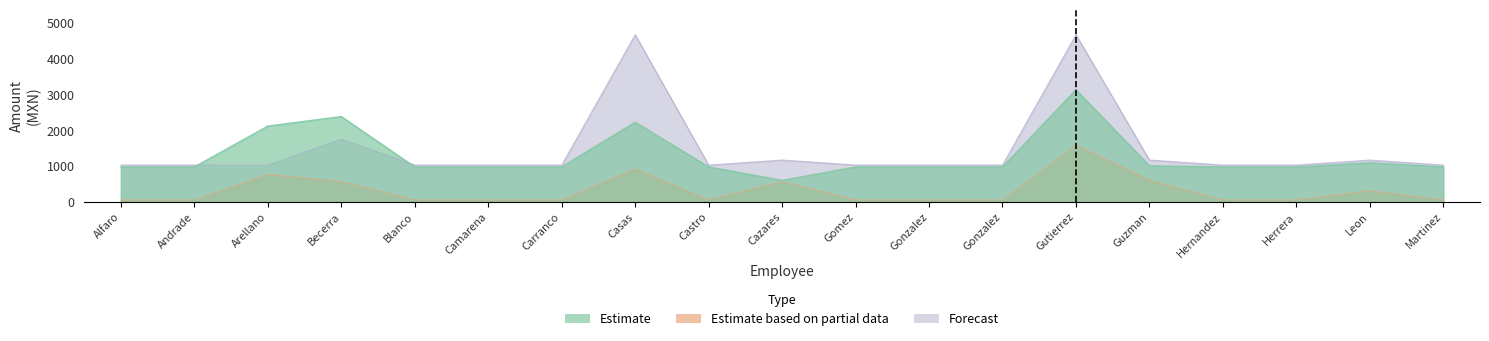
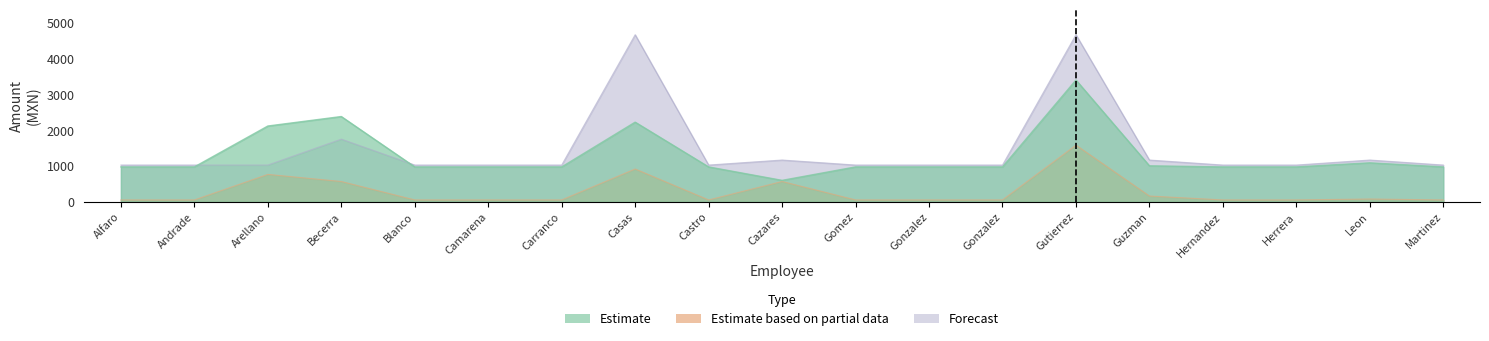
  {
    "Forecast": {
      "Arellano": 1000,
      "Becerra": 1800,
      "Casas": 4700,
      "Cazares": 1200,
      "Gutierrez": 4700,
      "Guzman": 1200,
      "Leon": 1200
    },
    "Estimate based on partial data": {
      "Alfaro": 100,
      "Andrade": 100,
      "Arellano": 800,
      "Becerra": 600,
      "Blanco": 100,
      "Camarena": 100,
      "Carranco": 100,
      "Casas": 900,
      "Castro": 100,
      "Gomez": 100,
      "Gutierrez": 1600,
-     "Guzman": 600,
+     "Guzman": 200,
      "Hernandez": 100,
      "Herrera": 100,
-     "Leon": 300,
+     "Leon": 100,
      "Martinez": 100
    },
    "Estimate": {
      "Arellano": 2100,
      "Becerra": 2400,
      "Casas": 2200,
-     "Gutierrez": 3100,
+     "Gutierrez": 3400,
      "Guzman": 1000,
      "Leon": 1100
    }
  }
